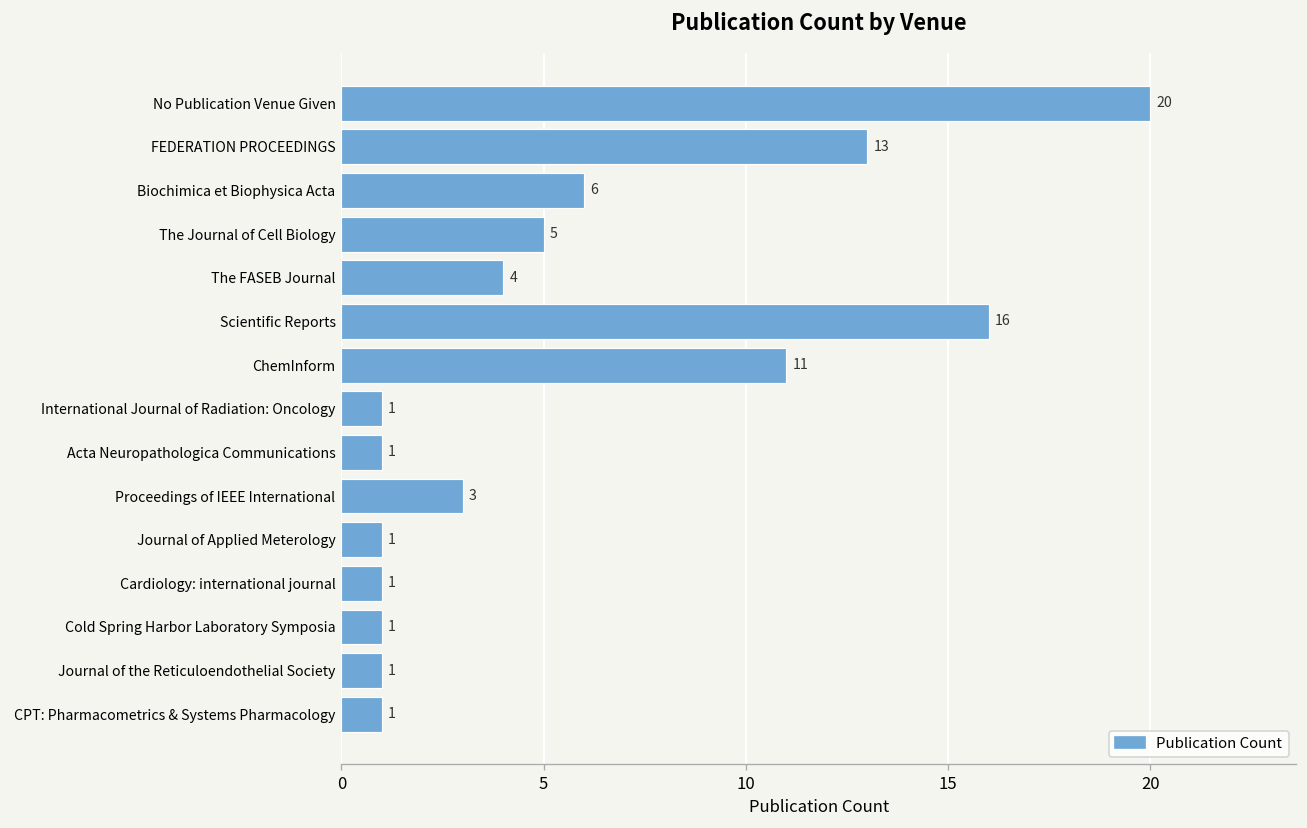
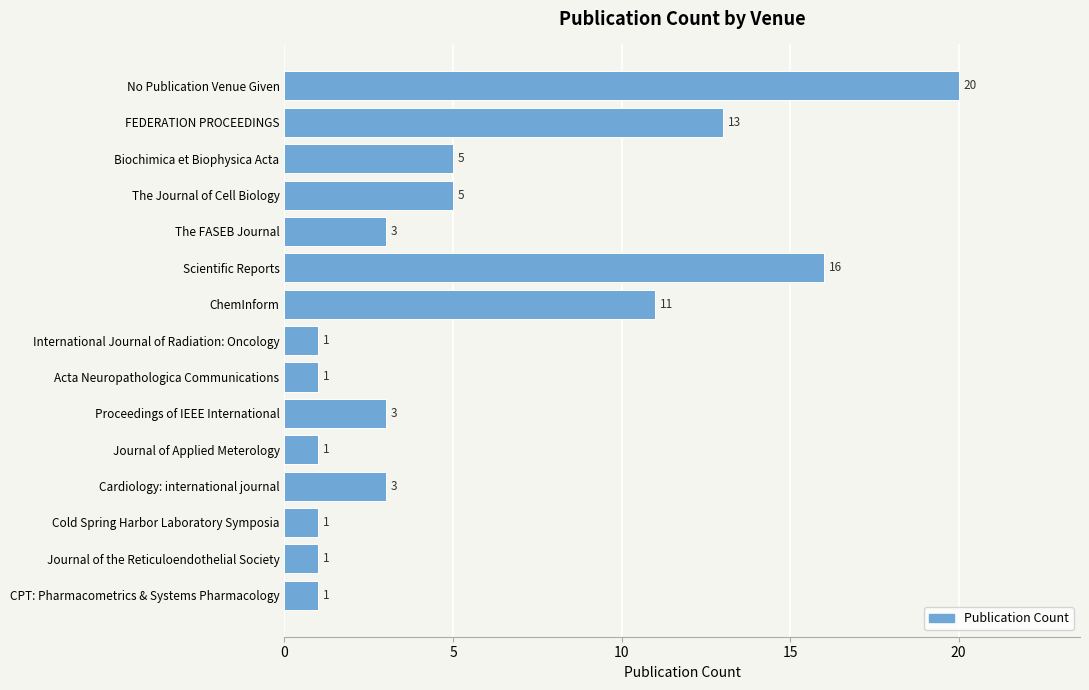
  {
    "No Publication Venue Given": 20,
    "FEDERATION PROCEEDINGS": 13,
-   "Biochimica et Biophysica Acta": 6,
+   "Biochimica et Biophysica Acta": 5,
    "The Journal of Cell Biology": 5,
-   "The FASEB Journal": 4,
+   "The FASEB Journal": 3,
    "Scientific Reports": 16,
    "ChemInform": 11,
    "International Journal of Radiation: Oncology": 1,
    "Acta Neuropathologica Communications": 1,
    "Proceedings of IEEE International": 3,
    "Journal of Applied Meterology": 1,
-   "Cardiology: international journal": 1,
+   "Cardiology: international journal": 3,
    "Cold Spring Harbor Laboratory Symposia": 1,
    "Journal of the Reticuloendothelial Society": 1,
    "CPT: Pharmacometrics & Systems Pharmacology": 1
  }
